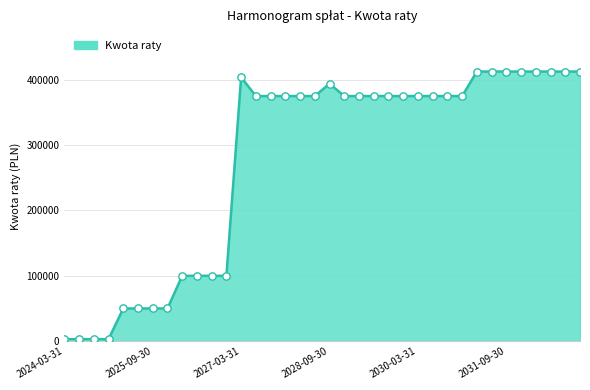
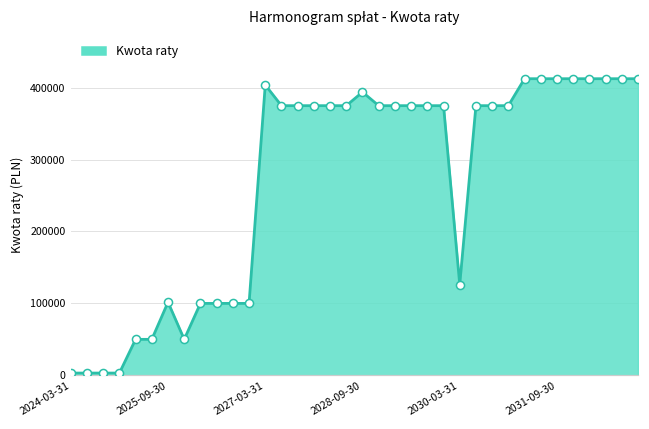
  {
    "2024-03-31": 0,
-   "2025-09-30": 50000,
+   "2025-09-30": 100000,
    "2027-03-31": 400000,
    "2028-09-30": 390000,
-   "2030-03-31": 380000,
+   "2030-03-31": 130000,
    "2031-09-30": 410000
  }
